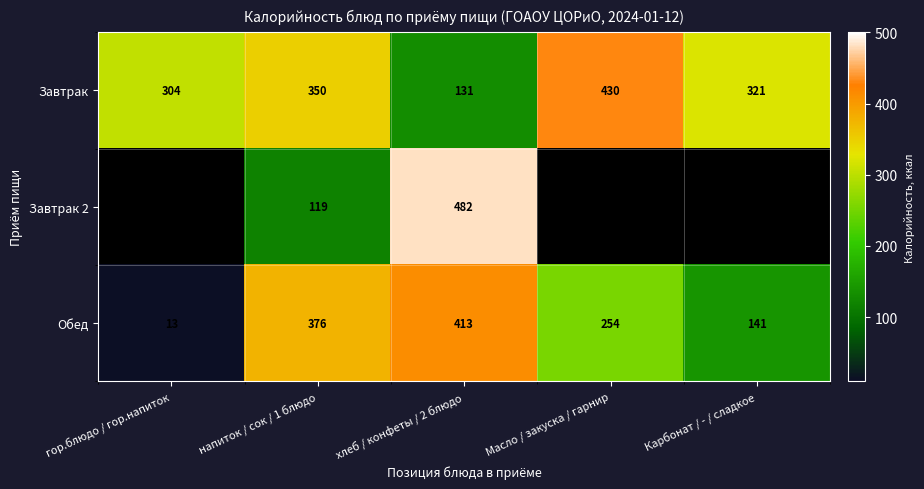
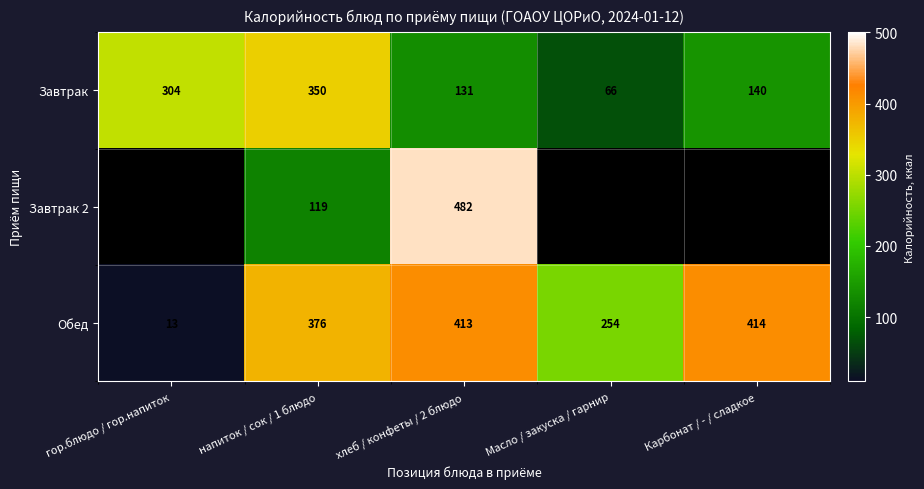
  {
    "Завтрак": {
      "гор.блюдо / гор.напиток": 304,
      "напиток / сок / 1 блюдо": 350,
      "хлеб / конфеты / 2 блюдо": 131,
-     "Масло / закуска / гарнир": 430,
-     "Карбонат / - / сладкое": 321
+     "Масло / закуска / гарнир": 66,
+     "Карбонат / - / сладкое": 140
    },
    "Завтрак 2": {
      "напиток / сок / 1 блюдо": 119,
      "хлеб / конфеты / 2 блюдо": 482
    },
    "Обед": {
      "напиток / сок / 1 блюдо": 376,
      "хлеб / конфеты / 2 блюдо": 413,
      "Масло / закуска / гарнир": 254,
-     "Карбонат / - / сладкое": 141
+     "Карбонат / - / сладкое": 414
    }
  }
